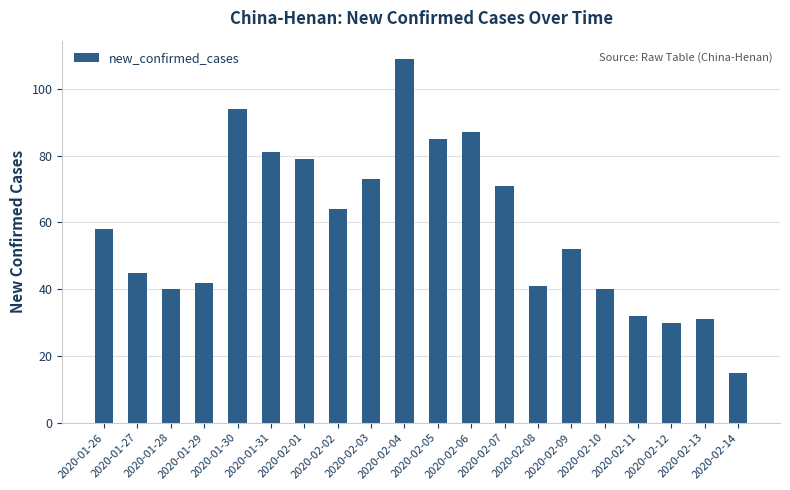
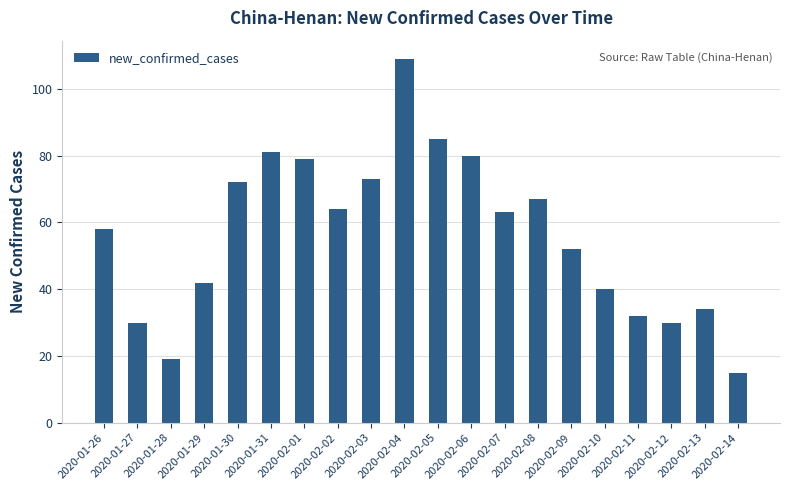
  {
    "2020-01-26": 58,
-   "2020-01-27": 45,
-   "2020-01-28": 40,
+   "2020-01-27": 30,
+   "2020-01-28": 19,
    "2020-01-29": 42,
-   "2020-01-30": 94,
+   "2020-01-30": 72,
    "2020-01-31": 81,
    "2020-02-01": 79,
    "2020-02-02": 64,
    "2020-02-03": 73,
    "2020-02-04": 109,
    "2020-02-05": 85,
-   "2020-02-06": 87,
-   "2020-02-07": 71,
-   "2020-02-08": 41,
+   "2020-02-06": 80,
+   "2020-02-07": 63,
+   "2020-02-08": 67,
    "2020-02-09": 52,
    "2020-02-10": 40,
    "2020-02-11": 32,
    "2020-02-12": 30,
-   "2020-02-13": 31,
+   "2020-02-13": 34,
    "2020-02-14": 15
  }
